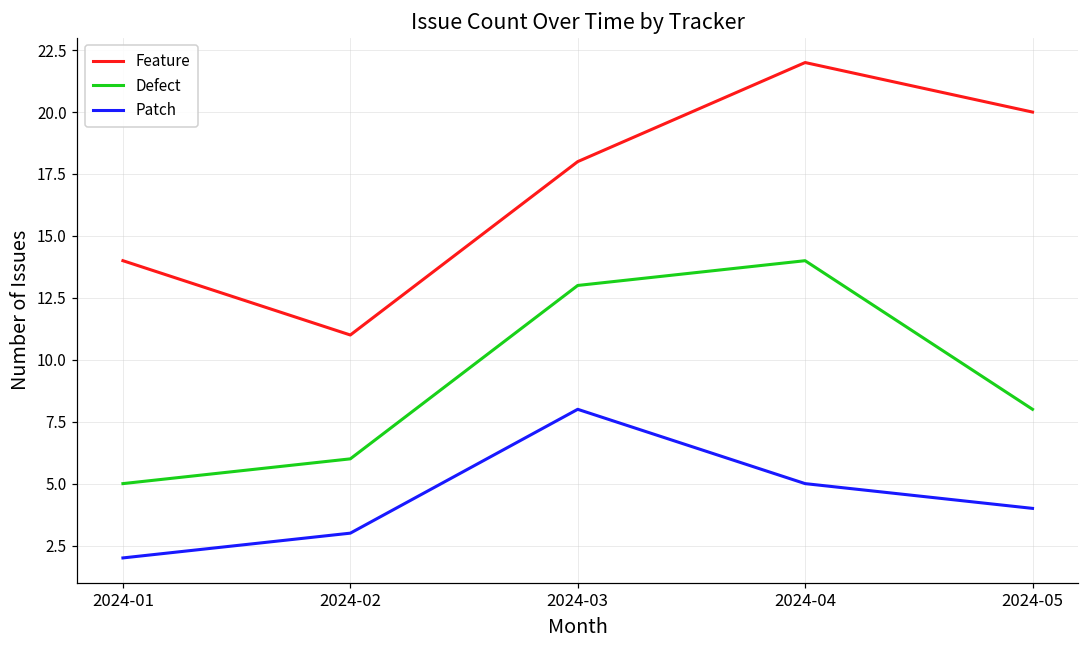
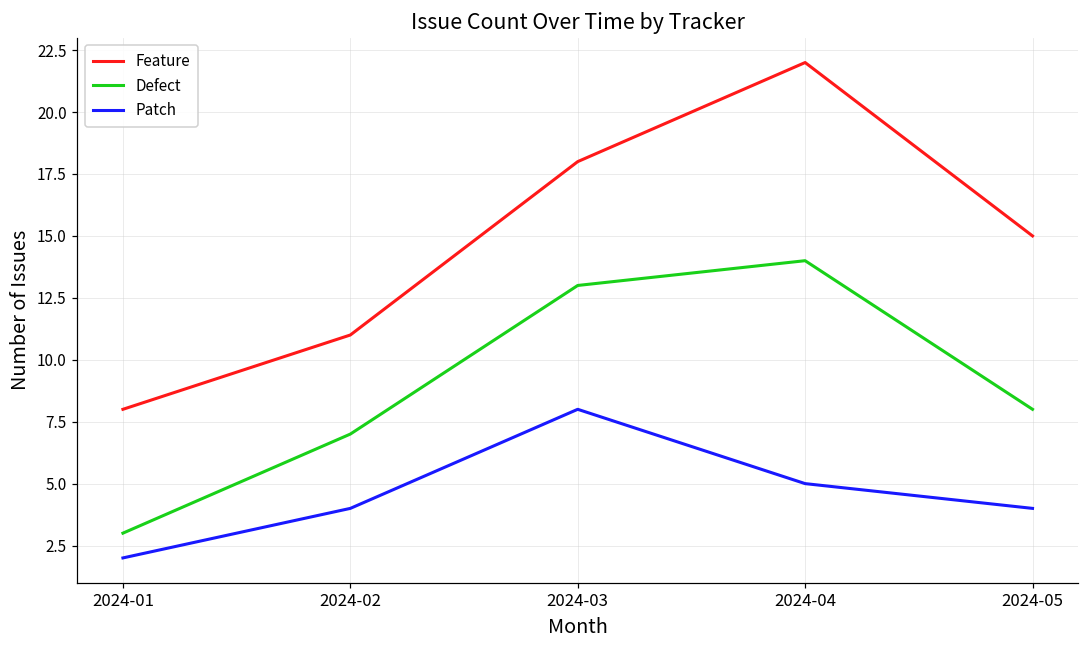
  {
    "Feature": {
-     "2024-01": 14,
+     "2024-01": 8,
      "2024-02": 11,
      "2024-03": 18,
      "2024-04": 22,
-     "2024-05": 20
+     "2024-05": 15
    },
    "Defect": {
-     "2024-01": 5,
-     "2024-02": 6,
+     "2024-01": 3,
+     "2024-02": 7,
      "2024-03": 13,
      "2024-04": 14,
      "2024-05": 8
    },
    "Patch": {
      "2024-01": 2,
-     "2024-02": 3,
+     "2024-02": 4,
      "2024-03": 8,
      "2024-04": 5,
      "2024-05": 4
    }
  }
